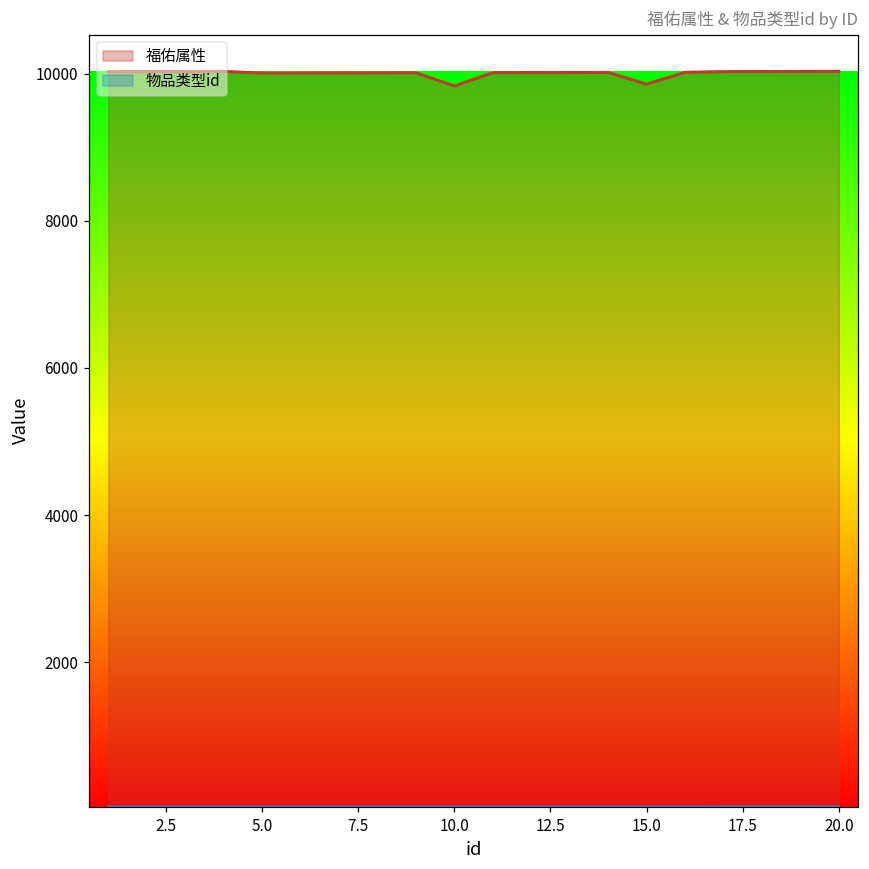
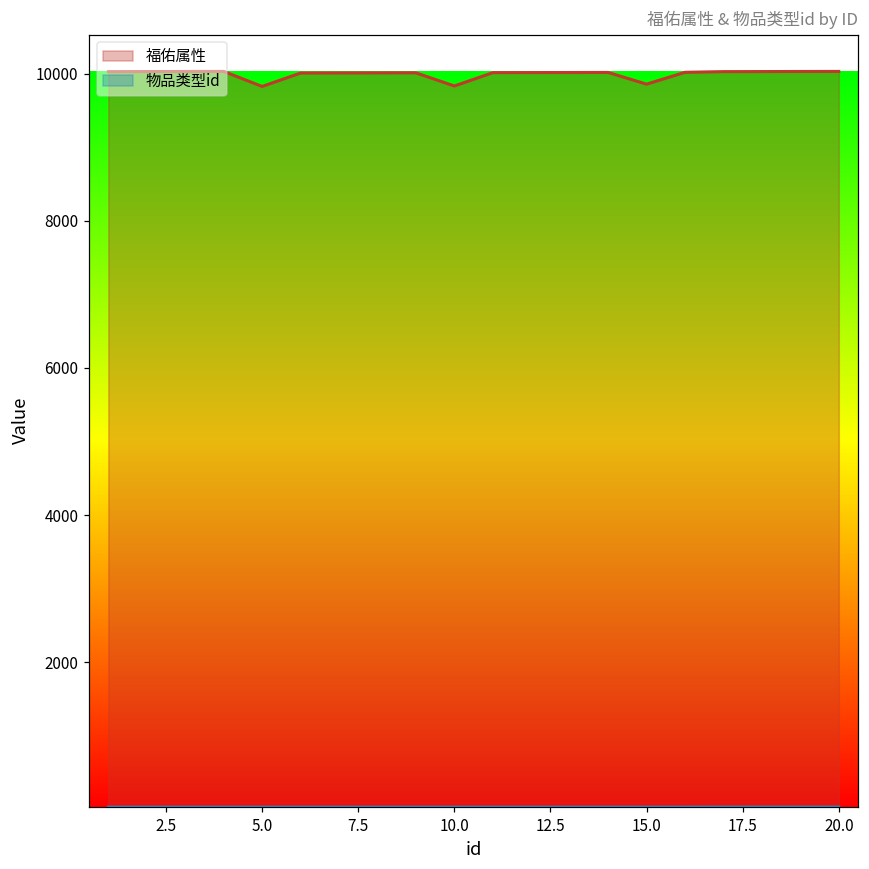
  {
    "福佑属性": {
-     "5.0": 10000,
+     "5.0": 9800,
      "10.0": 9800,
      "15.0": 9900,
      "20.0": 10000
    },
    "物品类型id": {
      "5.0": 0,
      "10.0": 0,
      "15.0": 0,
      "20.0": 0
    }
  }
